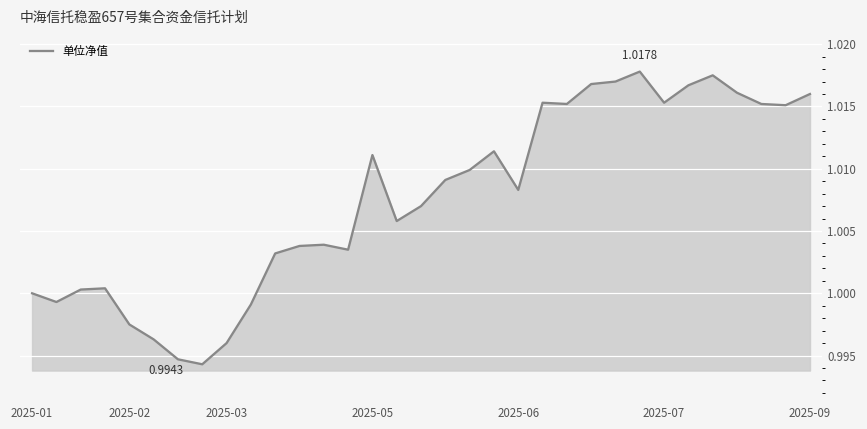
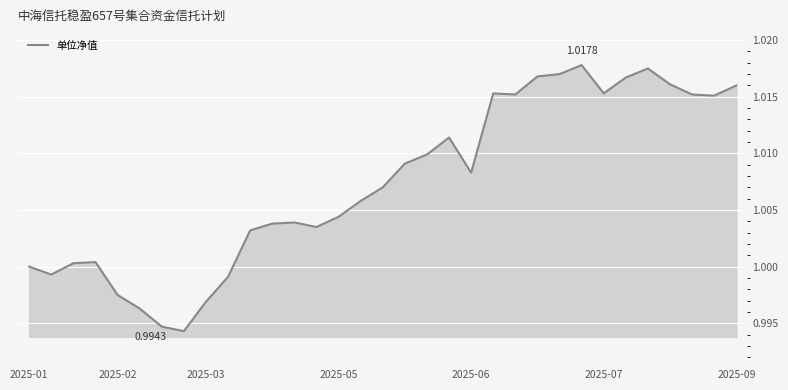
  {
    "2025-01": 1.0000,
    "2025-02": 0.9975,
-   "2025-03": 0.9960,
-   "2025-05": 1.0111,
+   "2025-03": 0.9969,
+   "2025-05": 1.0044,
    "2025-06": 1.0083,
    "2025-07": 1.0153,
    "2025-09": 1.0160
  }
